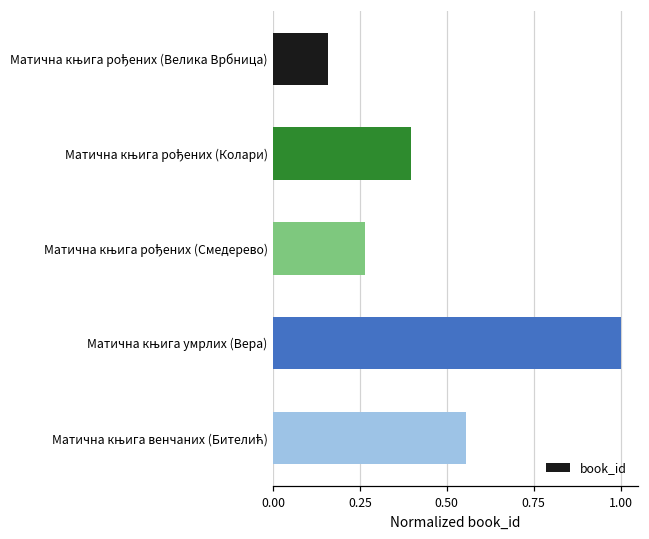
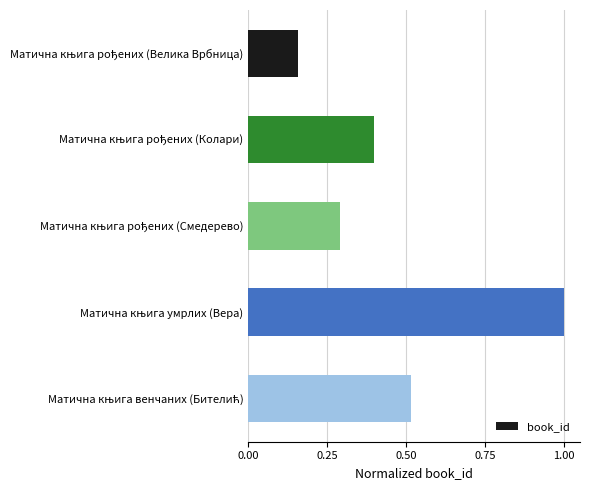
  {
    "Матична књига рођених (Велика Врбница)": 0.16,
    "Матична књига рођених (Колари)": 0.40,
-   "Матична књига рођених (Смедерево)": 0.26,
+   "Матична књига рођених (Смедерево)": 0.29,
    "Матична књига умрлих (Вера)": 1.00,
-   "Матична књига венчаних (Бителић)": 0.56
+   "Матична књига венчаних (Бителић)": 0.51
  }
